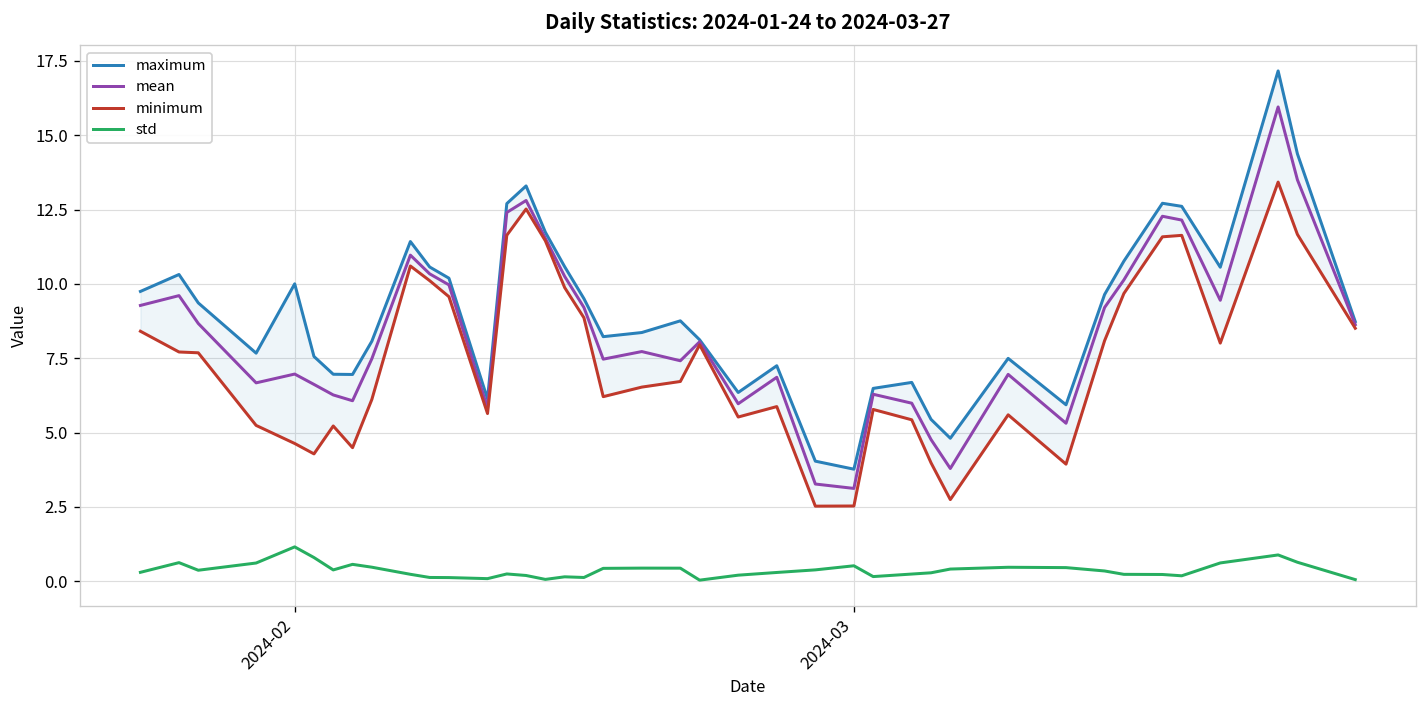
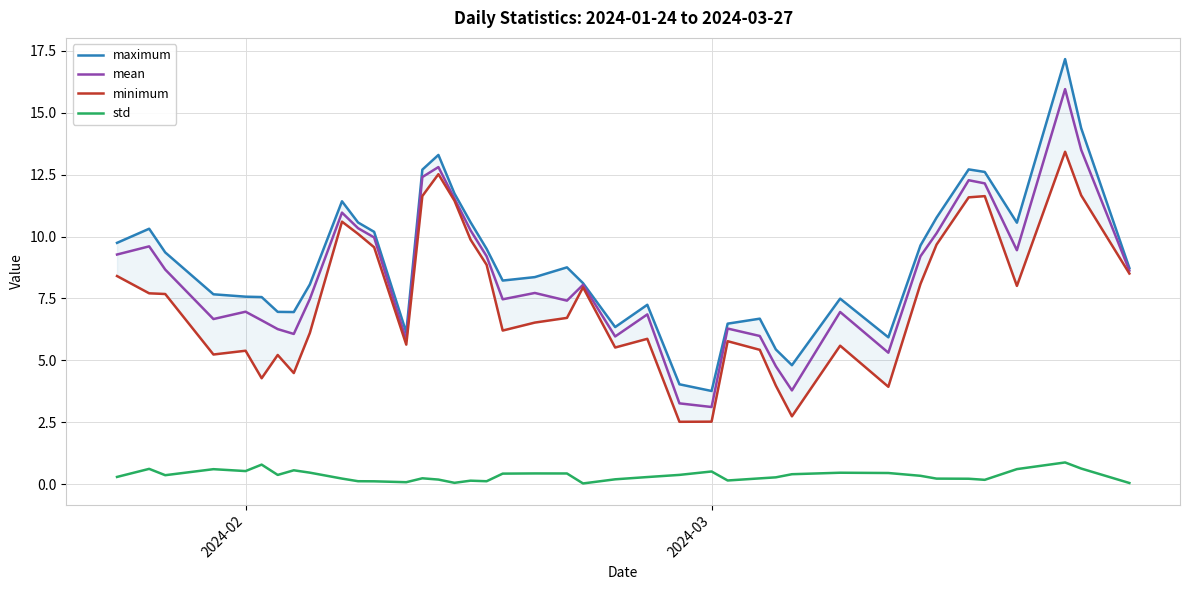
  {
    "maximum": {
-     "2024-02": 10.0,
+     "2024-02": 7.6,
      "2024-03": 3.8
    },
    "mean": {
      "2024-02": 7.0,
      "2024-03": 3.1
    },
    "minimum": {
-     "2024-02": 4.6,
+     "2024-02": 5.4,
      "2024-03": 2.5
    },
    "std": {
-     "2024-02": 1.2,
+     "2024-02": 0.5,
      "2024-03": 0.5
    }
  }
